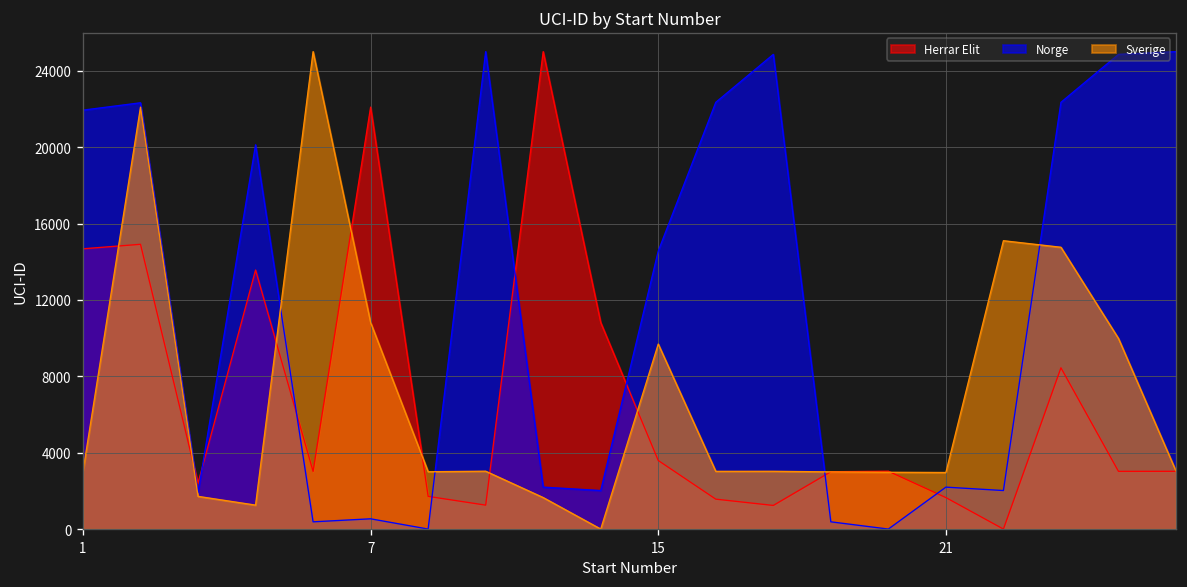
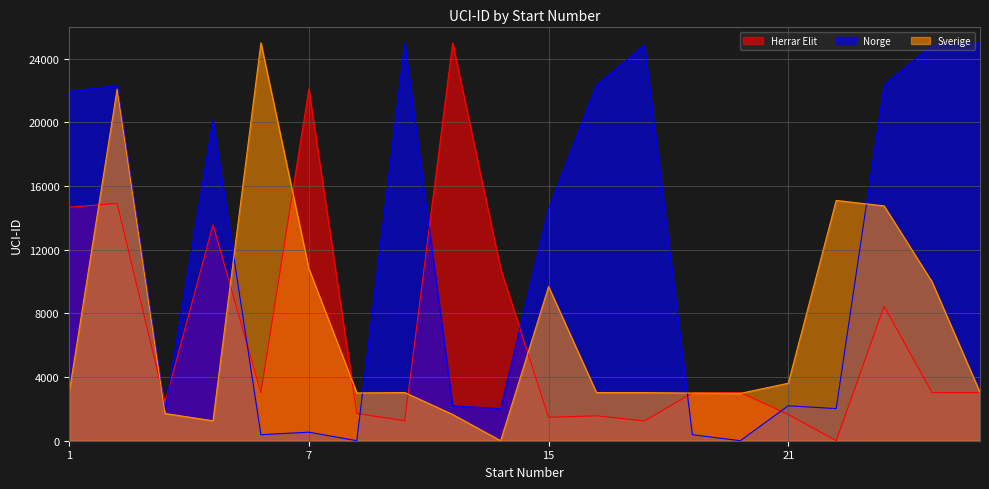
  {
    "Herrar Elit": {
-     "15": 3600,
+     "15": 1500,
      "21": 1600
    },
    "Norge": {
      "15": 14600,
      "21": 2200
    },
    "Sverige": {
      "15": 9700,
-     "21": 3000
+     "21": 3600
    }
  }
